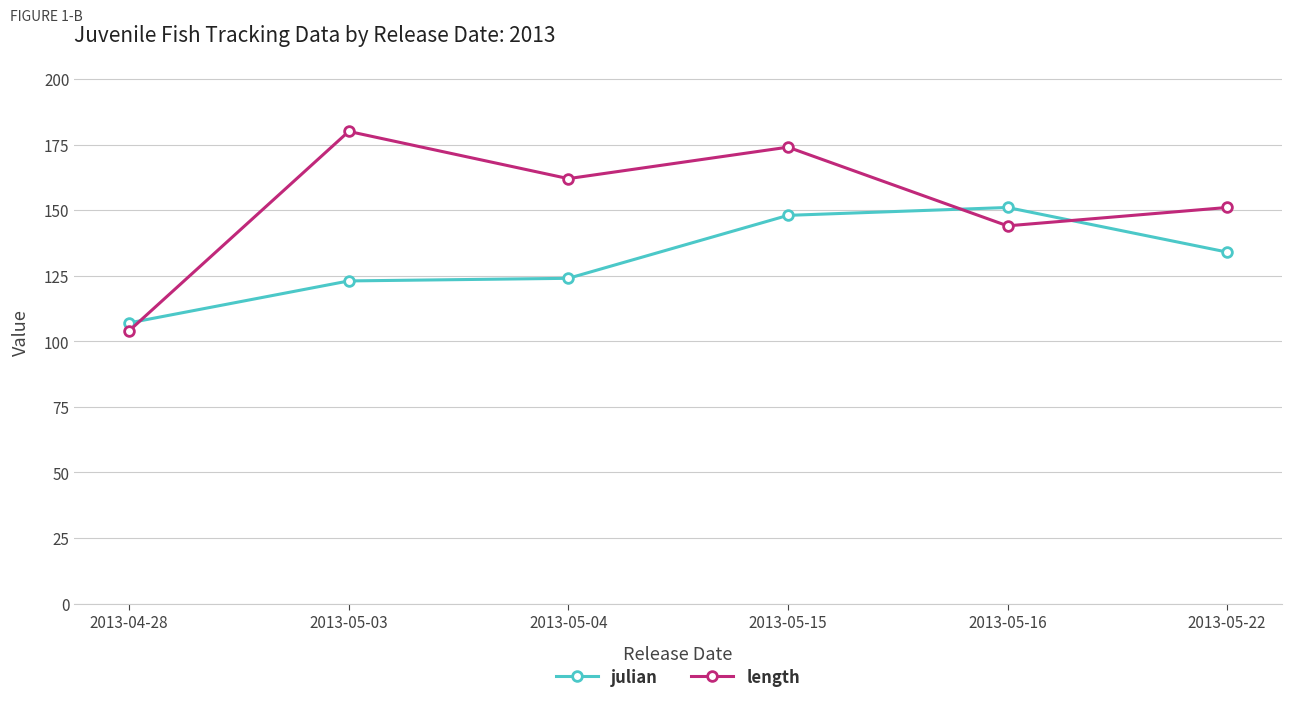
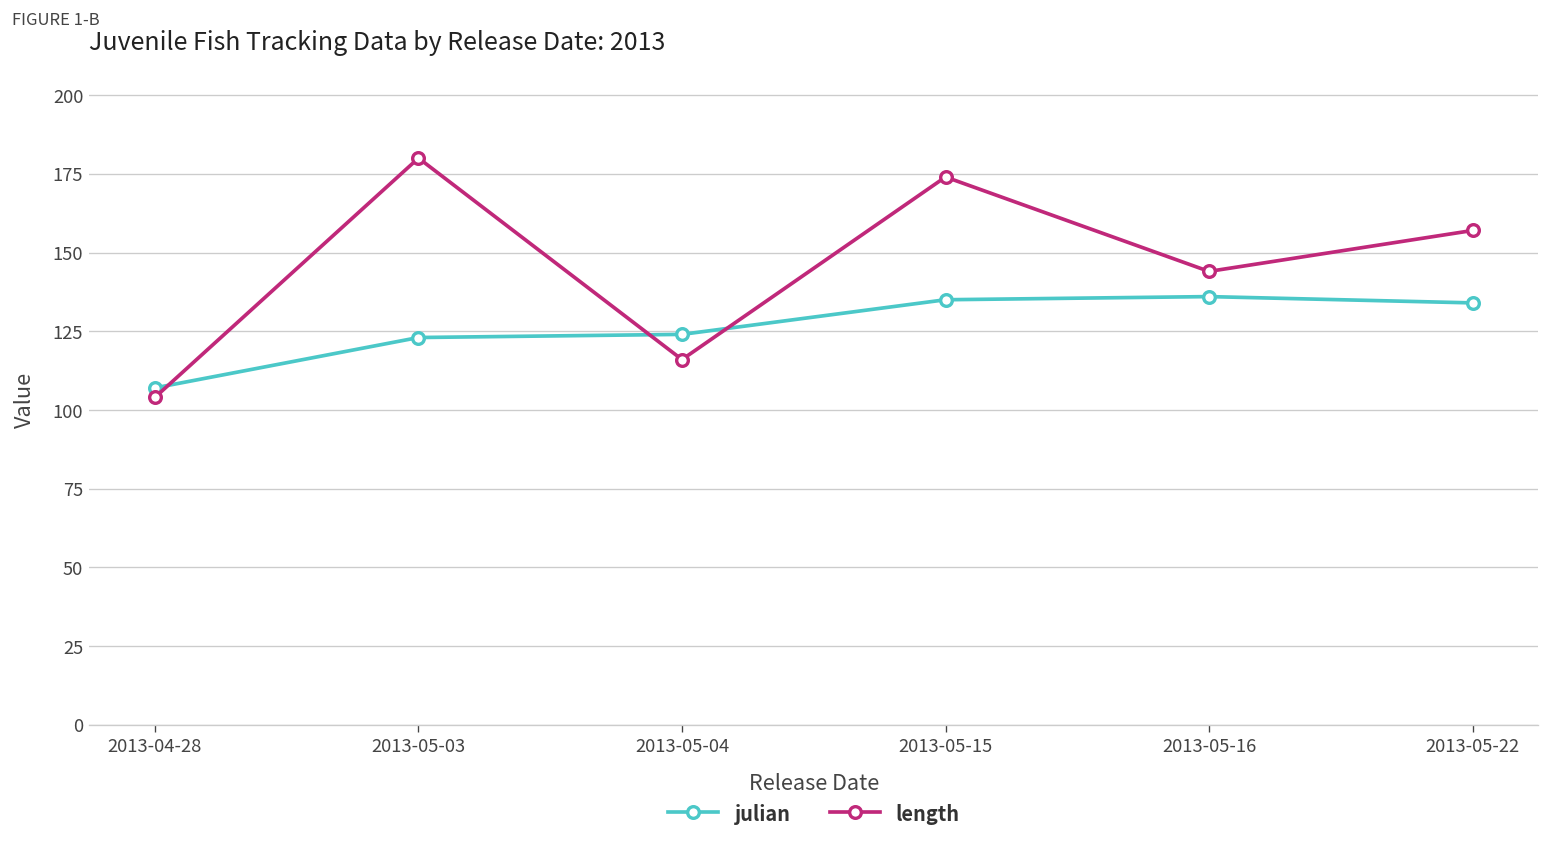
  {
    "julian": {
      "2013-04-28": 107,
      "2013-05-03": 123,
      "2013-05-04": 124,
-     "2013-05-15": 148,
-     "2013-05-16": 151,
+     "2013-05-15": 135,
+     "2013-05-16": 136,
      "2013-05-22": 134
    },
    "length": {
      "2013-04-28": 104,
      "2013-05-03": 180,
-     "2013-05-04": 162,
+     "2013-05-04": 116,
      "2013-05-15": 174,
      "2013-05-16": 144,
-     "2013-05-22": 151
+     "2013-05-22": 157
    }
  }
